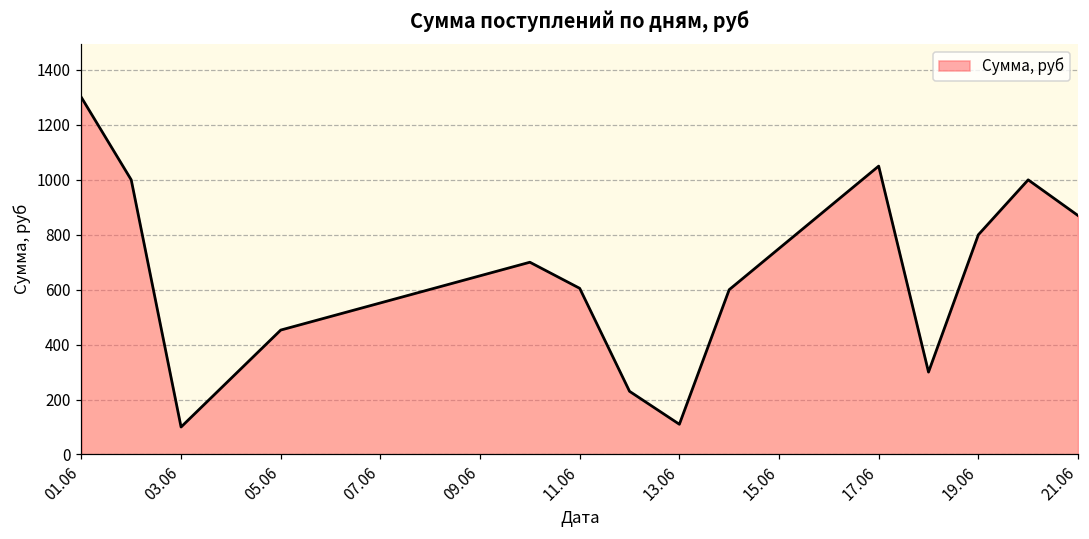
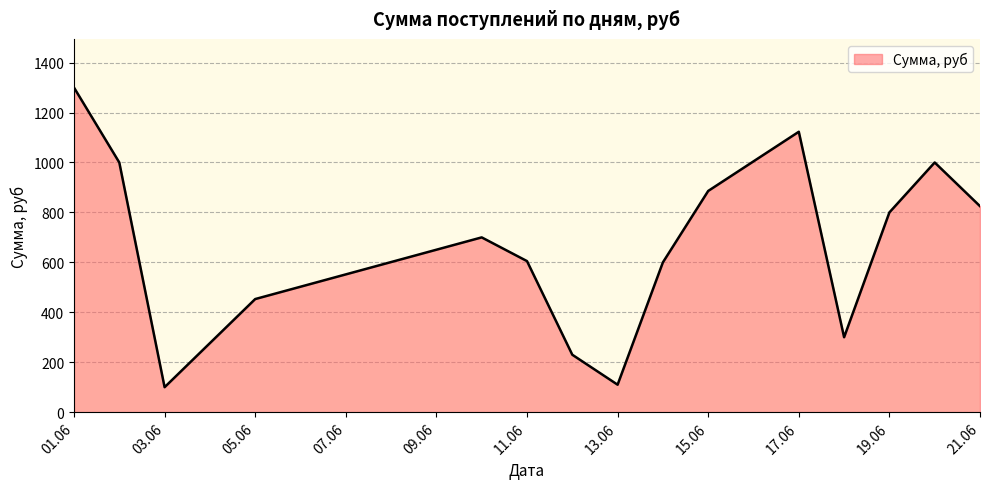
  {
    "01.06": 1300,
    "03.06": 100,
    "05.06": 450,
    "11.06": 610,
    "13.06": 110,
-   "15.06": 750,
-   "17.06": 1050,
+   "15.06": 890,
+   "17.06": 1120,
    "19.06": 800,
-   "21.06": 870
+   "21.06": 830
  }
